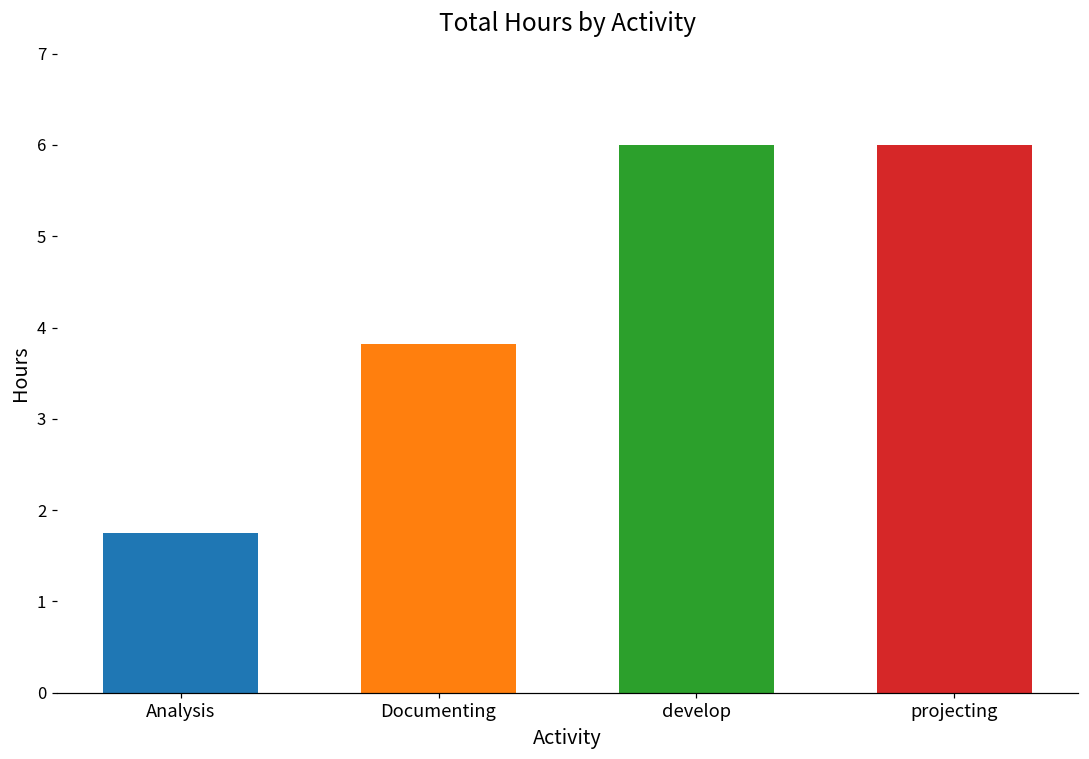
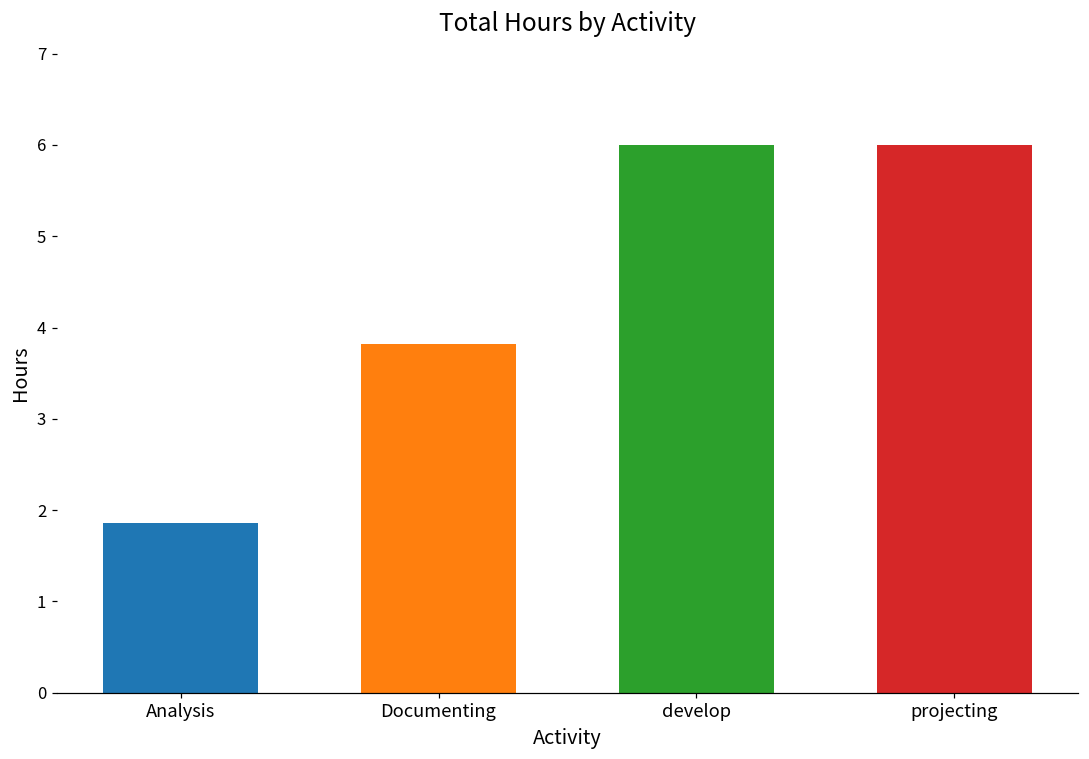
  {
-   "Analysis": 1.8,
+   "Analysis": 1.9,
    "Documenting": 3.8,
    "develop": 6.0,
    "projecting": 6.0
  }
